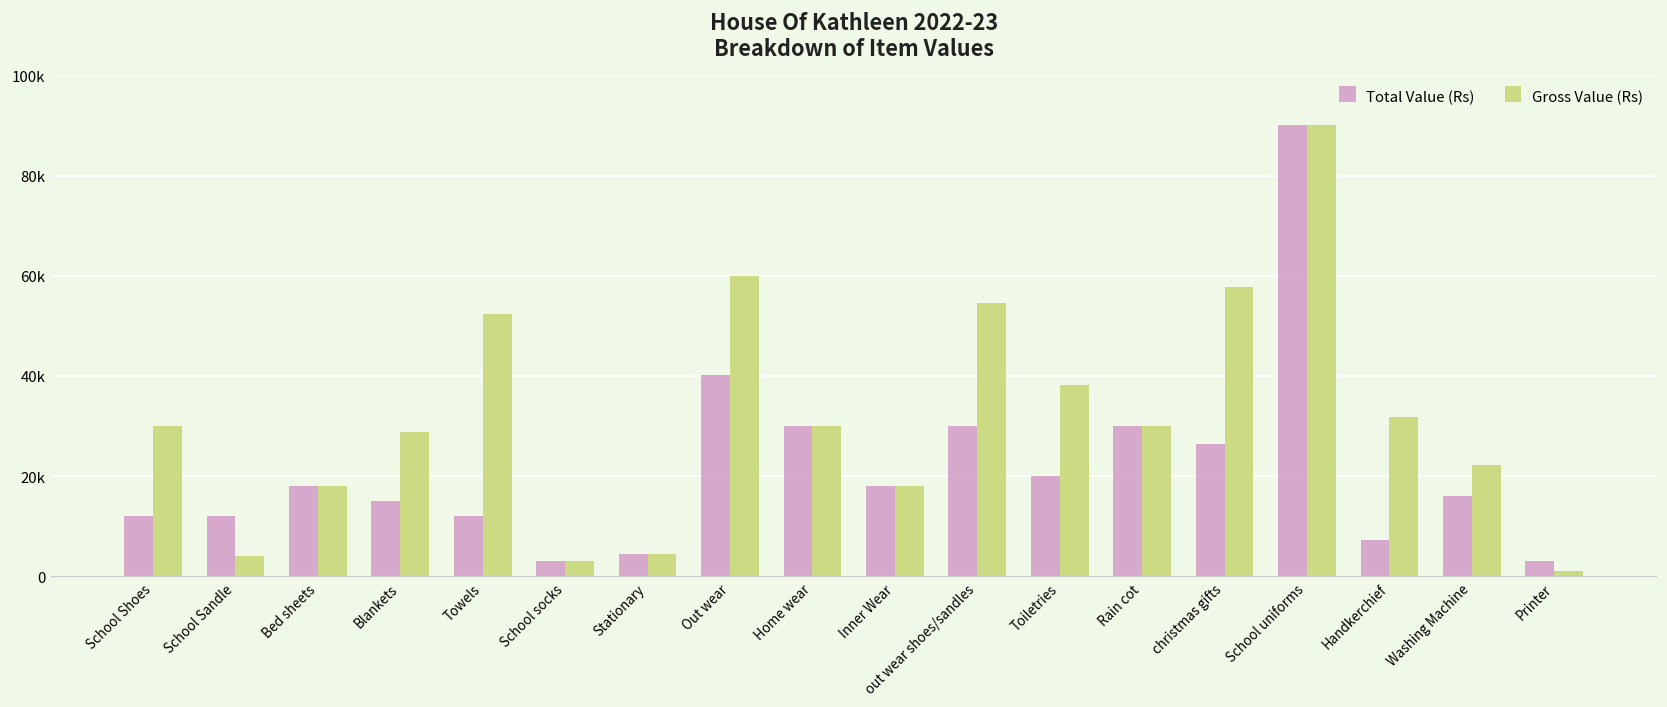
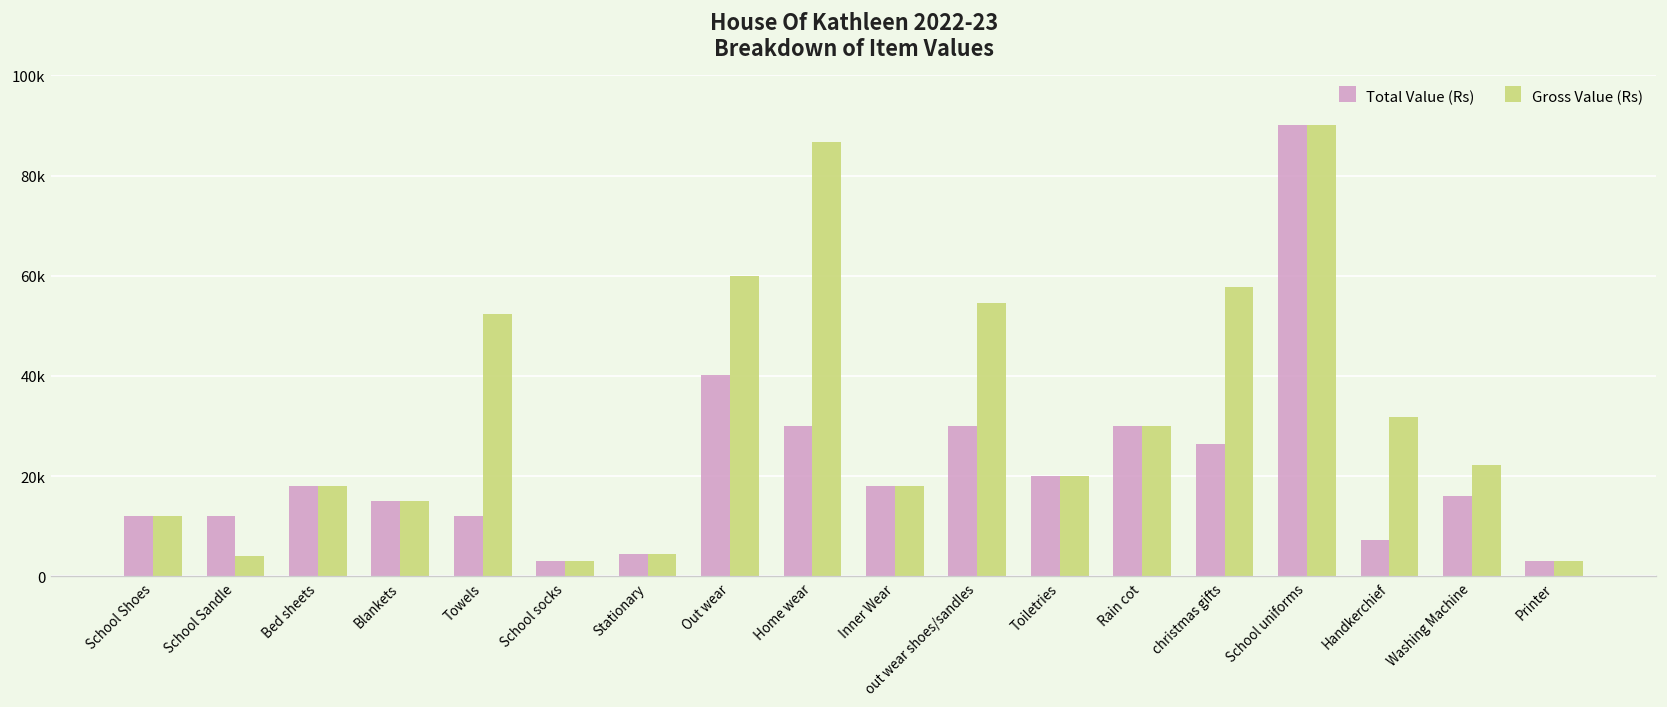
  {
    "Total Value (Rs)": {
      "School Shoes": 12000,
      "School Sandle": 12000,
      "Bed sheets": 18000,
      "Blankets": 15000,
      "Towels": 12000,
      "School socks": 3000,
      "Stationary": 5000,
      "Out wear": 40000,
      "Home wear": 30000,
      "Inner Wear": 18000,
      "out wear shoes/sandles": 30000,
      "Toiletries": 20000,
      "Rain cot": 30000,
      "christmas gifts": 26000,
      "School uniforms": 90000,
      "Handkerchief": 7000,
      "Washing Machine": 16000,
      "Printer": 3000
    },
    "Gross Value (Rs)": {
-     "School Shoes": 30000,
+     "School Shoes": 12000,
      "School Sandle": 4000,
      "Bed sheets": 18000,
-     "Blankets": 29000,
+     "Blankets": 15000,
      "Towels": 52000,
      "School socks": 3000,
      "Stationary": 5000,
      "Out wear": 60000,
-     "Home wear": 30000,
+     "Home wear": 87000,
      "Inner Wear": 18000,
      "out wear shoes/sandles": 54000,
-     "Toiletries": 38000,
+     "Toiletries": 20000,
      "Rain cot": 30000,
      "christmas gifts": 58000,
      "School uniforms": 90000,
      "Handkerchief": 32000,
      "Washing Machine": 22000,
-     "Printer": 1000
+     "Printer": 3000
    }
  }
